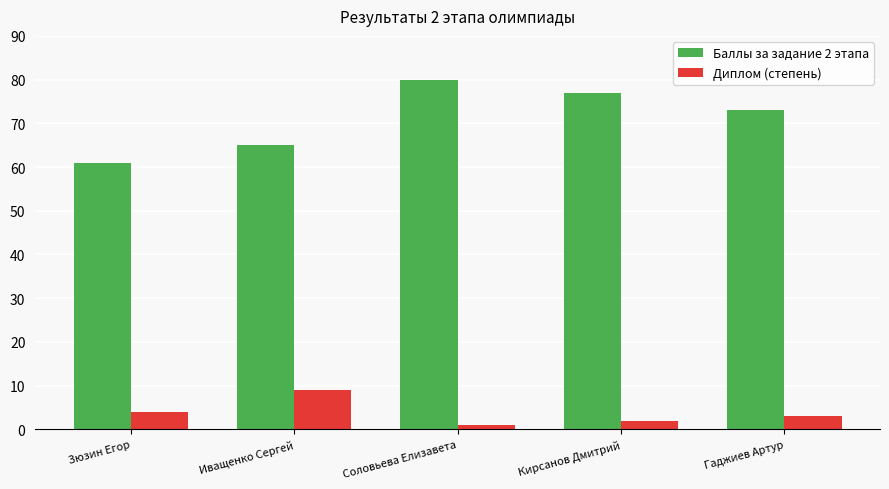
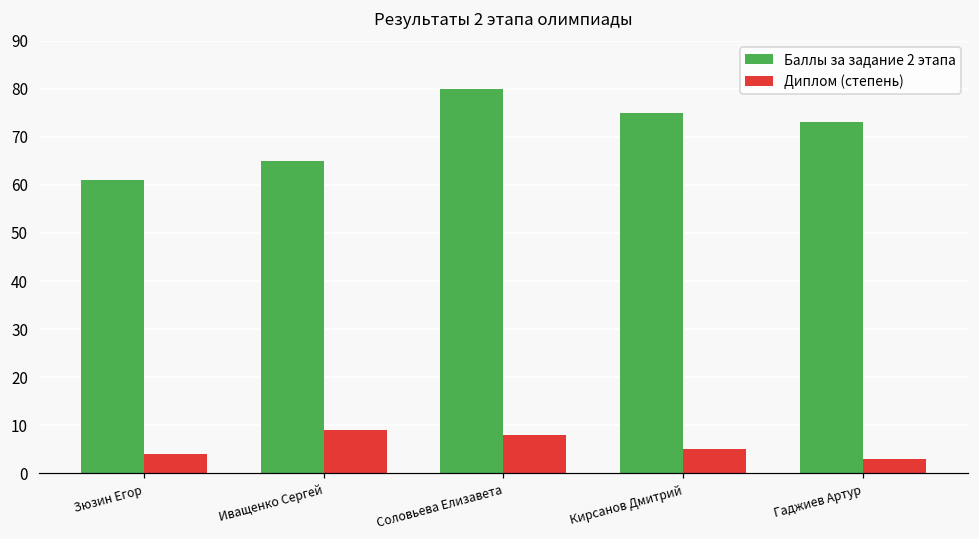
  {
    "Баллы за задание 2 этапа": {
      "Зюзин Егор": 61,
      "Иващенко Сергей": 65,
      "Соловьева Елизавета": 80,
-     "Кирсанов Дмитрий": 77,
+     "Кирсанов Дмитрий": 75,
      "Гаджиев Артур": 73
    },
    "Диплом (степень)": {
      "Зюзин Егор": 4,
      "Иващенко Сергей": 9,
-     "Соловьева Елизавета": 1,
-     "Кирсанов Дмитрий": 2,
+     "Соловьева Елизавета": 8,
+     "Кирсанов Дмитрий": 5,
      "Гаджиев Артур": 3
    }
  }
